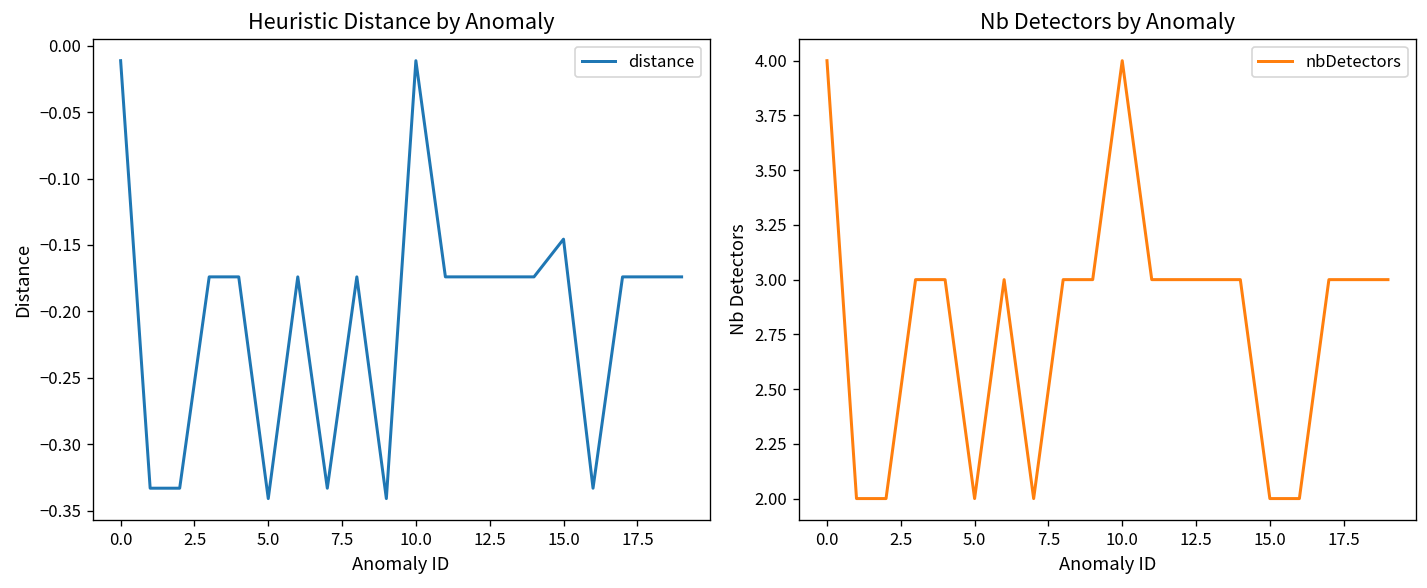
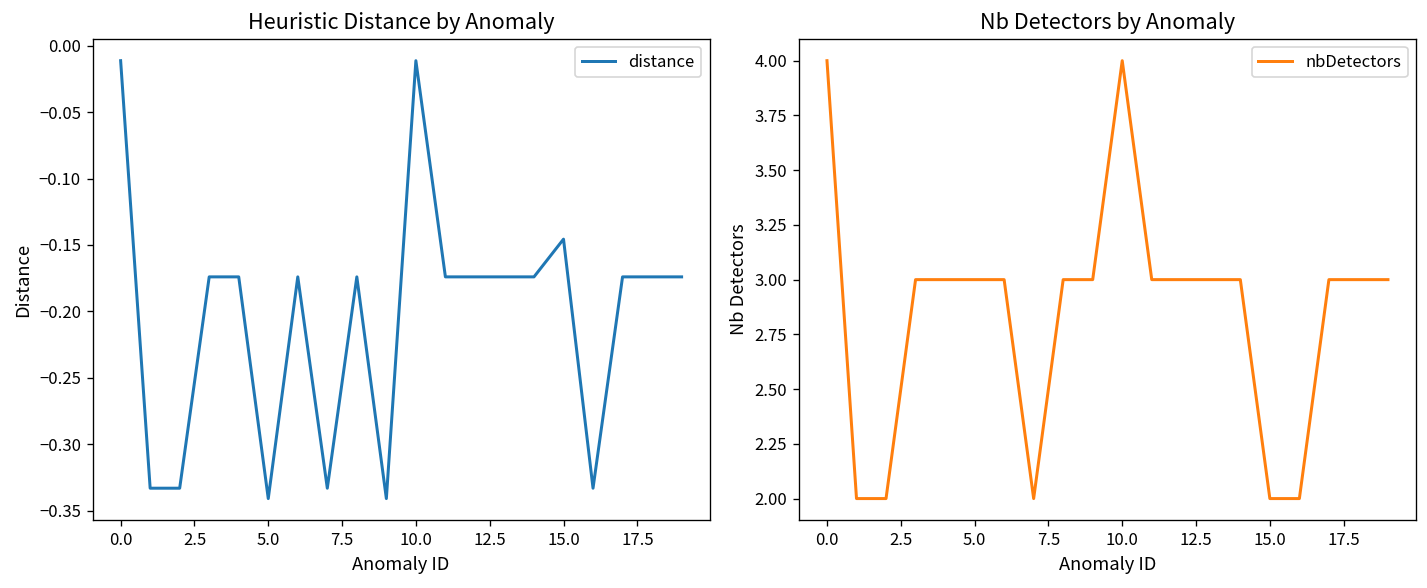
  {
    "Heuristic Distance by Anomaly": {
      "0.0": -0.011,
      "5.0": -0.341,
      "10.0": -0.011,
      "15.0": -0.146
    },
    "Nb Detectors by Anomaly": {
      "0.0": 4,
-     "5.0": 2,
+     "5.0": 3,
      "10.0": 4,
      "15.0": 2
    }
  }
